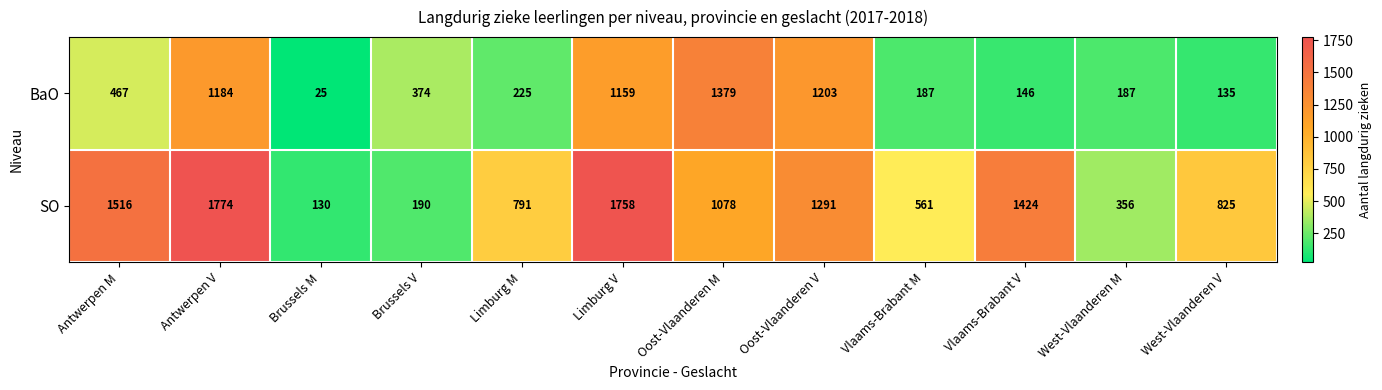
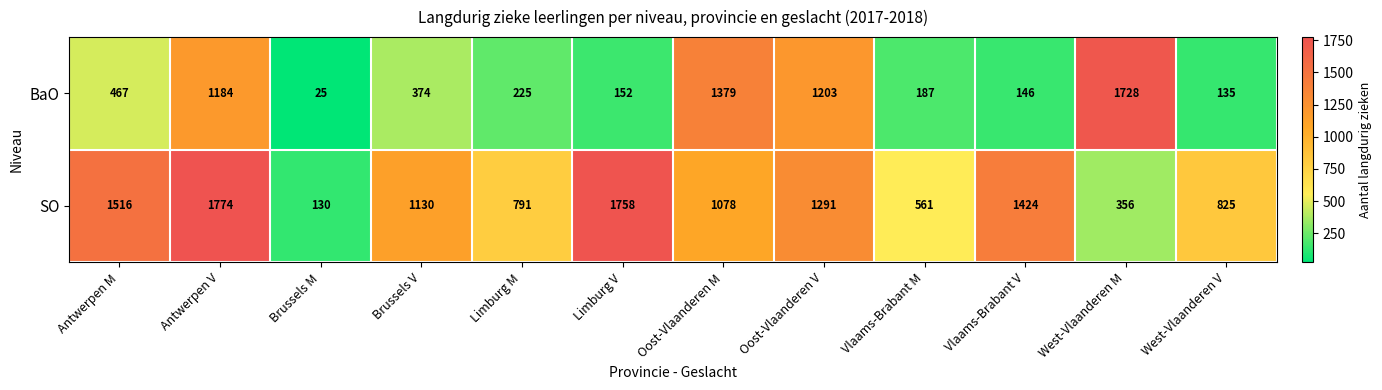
  {
    "BaO": {
      "Antwerpen M": 467,
      "Antwerpen V": 1184,
      "Brussels M": 25,
      "Brussels V": 374,
      "Limburg M": 225,
-     "Limburg V": 1159,
+     "Limburg V": 152,
      "Oost-Vlaanderen M": 1379,
      "Oost-Vlaanderen V": 1203,
      "Vlaams-Brabant M": 187,
      "Vlaams-Brabant V": 146,
-     "West-Vlaanderen M": 187,
+     "West-Vlaanderen M": 1728,
      "West-Vlaanderen V": 135
    },
    "SO": {
      "Antwerpen M": 1516,
      "Antwerpen V": 1774,
      "Brussels M": 130,
-     "Brussels V": 190,
+     "Brussels V": 1130,
      "Limburg M": 791,
      "Limburg V": 1758,
      "Oost-Vlaanderen M": 1078,
      "Oost-Vlaanderen V": 1291,
      "Vlaams-Brabant M": 561,
      "Vlaams-Brabant V": 1424,
      "West-Vlaanderen M": 356,
      "West-Vlaanderen V": 825
    }
  }
